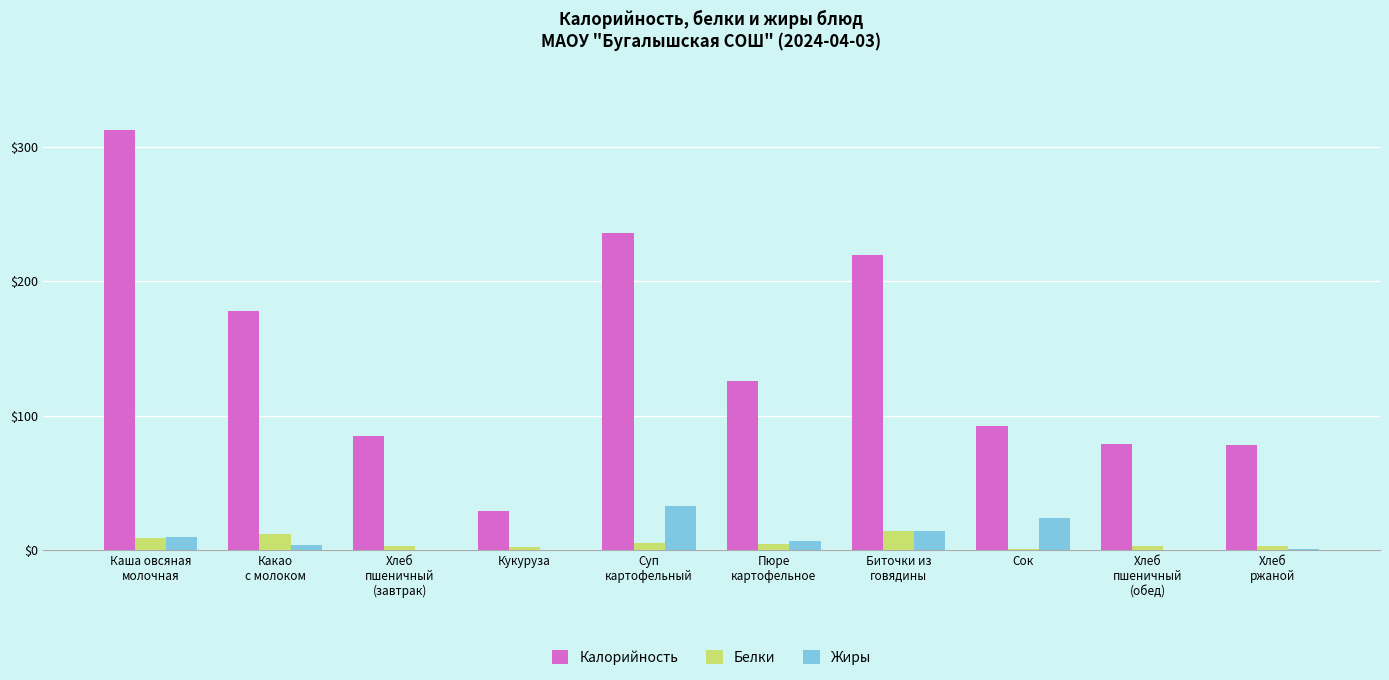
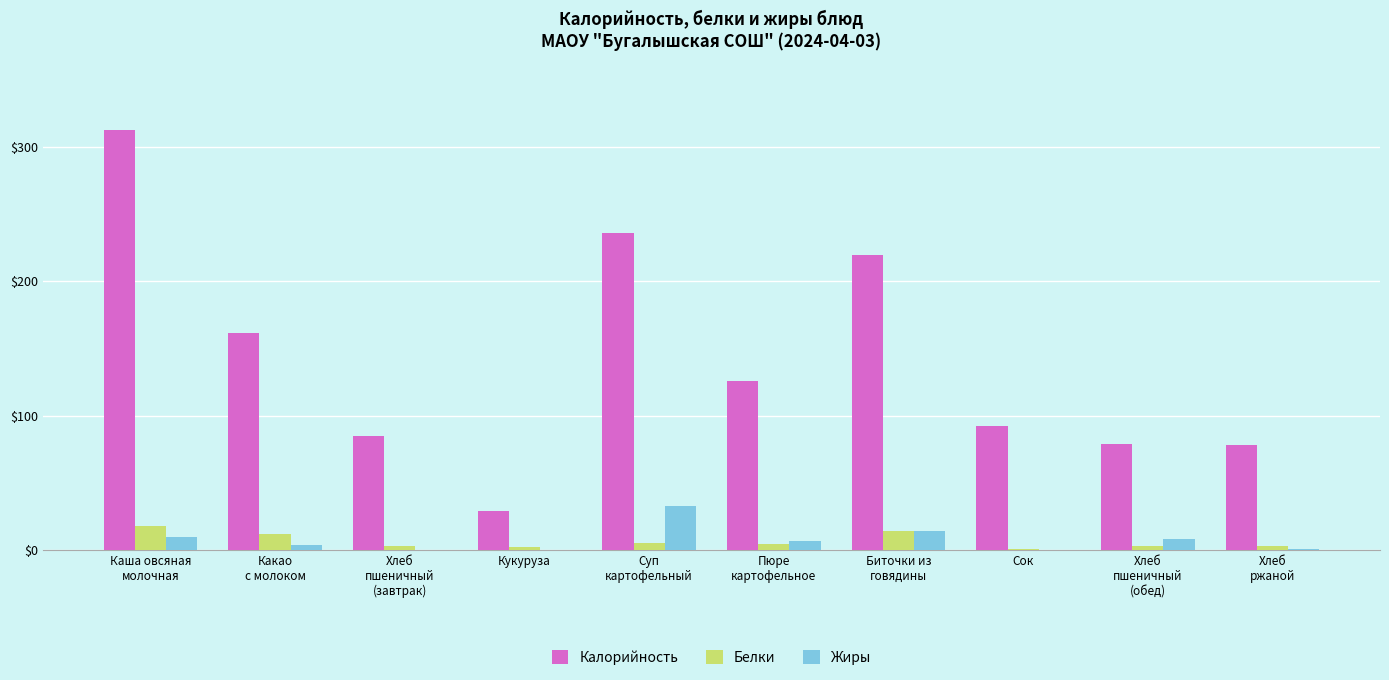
  {
    "Калорийность": {
      "Каша овсяная молочная": "$312",
-     "Какао с молоком": "$178",
+     "Какао с молоком": "$162",
      "Хлеб пшеничный (завтрак)": "$85",
      "Кукуруза": "$29",
      "Суп картофельный": "$236",
      "Пюре картофельное": "$126",
      "Биточки из говядины": "$219",
      "Сок": "$92",
      "Хлеб пшеничный (обед)": "$79",
      "Хлеб ржаной": "$78"
    },
    "Белки": {
-     "Каша овсяная молочная": "$9",
+     "Каша овсяная молочная": "$18",
      "Какао с молоком": "$12",
      "Хлеб пшеничный (завтрак)": "$3",
      "Кукуруза": "$2",
      "Суп картофельный": "$5",
      "Пюре картофельное": "$5",
      "Биточки из говядины": "$14",
      "Хлеб пшеничный (обед)": "$3",
      "Хлеб ржаной": "$3"
    },
    "Жиры": {
      "Каша овсяная молочная": "$10",
      "Какао с молоком": "$3",
      "Суп картофельный": "$33",
      "Пюре картофельное": "$7",
      "Биточки из говядины": "$14",
-     "Сок": "$24",
-     "Хлеб пшеничный (обед)": "$0"
+     "Сок": "$0",
+     "Хлеб пшеничный (обед)": "$8"
    }
  }
